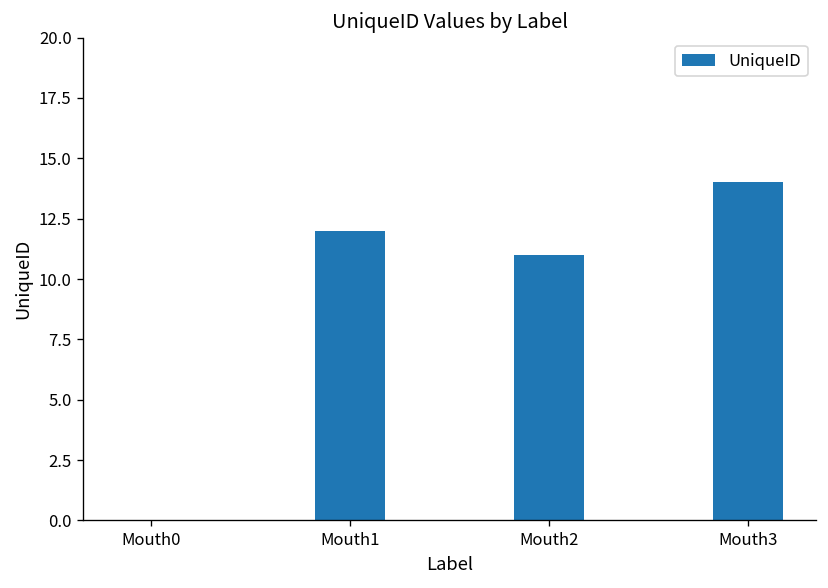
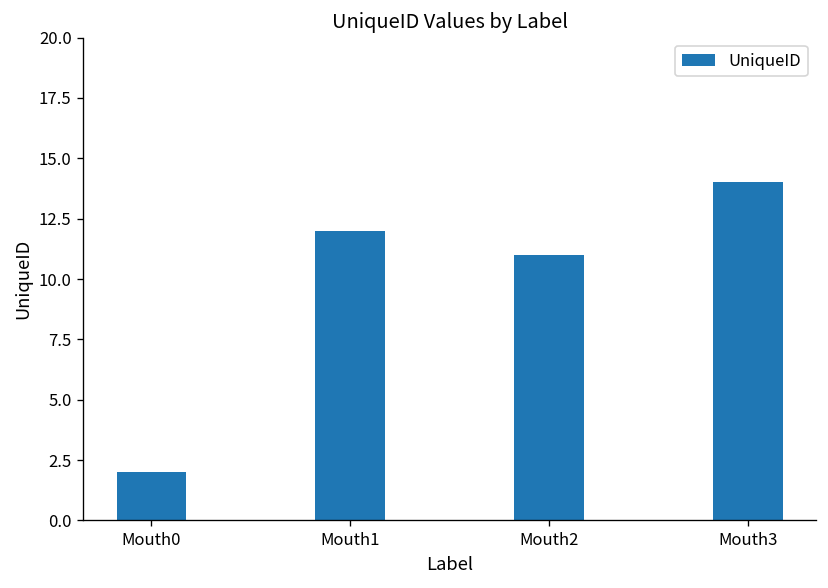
  {
-   "Mouth0": 0,
+   "Mouth0": 2,
    "Mouth1": 12,
    "Mouth2": 11,
    "Mouth3": 14
  }
